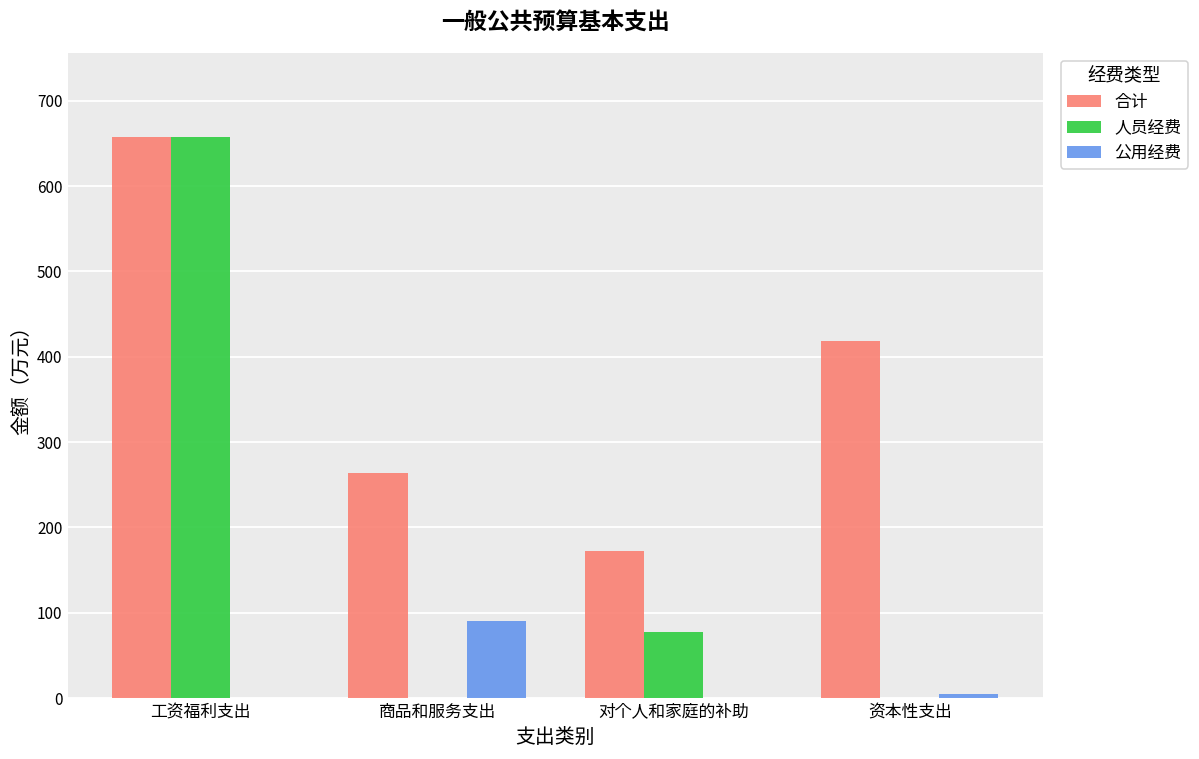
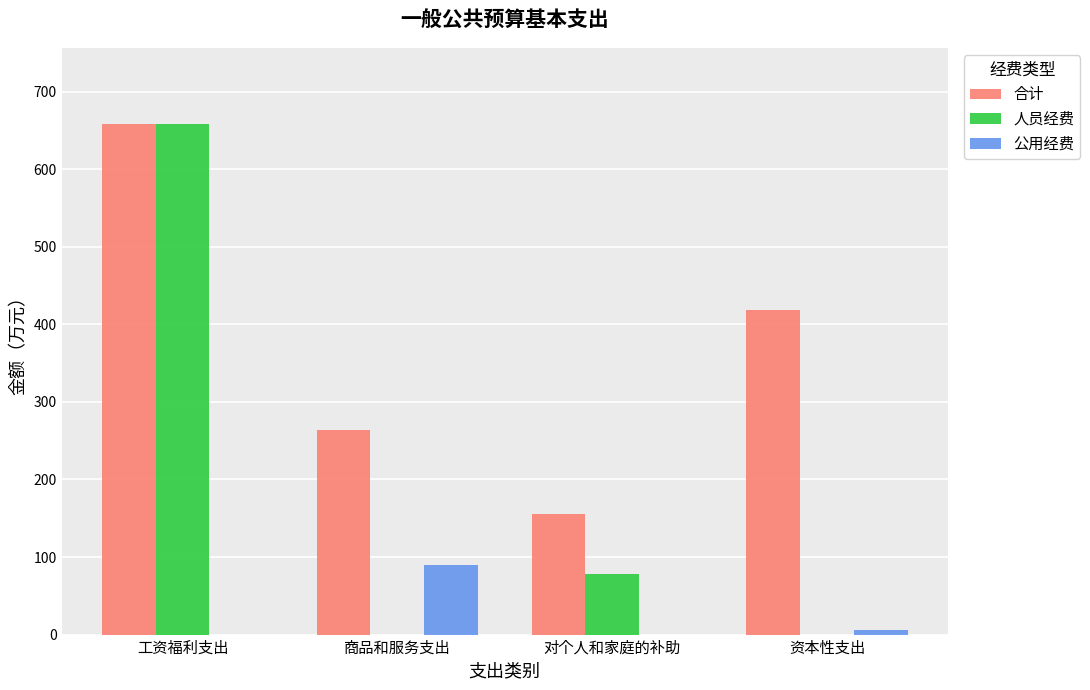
  {
    "合计": {
      "工资福利支出": 660,
      "商品和服务支出": 260,
-     "对个人和家庭的补助": 170,
+     "对个人和家庭的补助": 160,
      "资本性支出": 420
    },
    "人员经费": {
      "工资福利支出": 660,
      "商品和服务支出": 0,
      "对个人和家庭的补助": 80,
      "资本性支出": 0
    },
    "公用经费": {
      "工资福利支出": 0,
      "商品和服务支出": 90,
      "对个人和家庭的补助": 0,
      "资本性支出": 10
    }
  }
